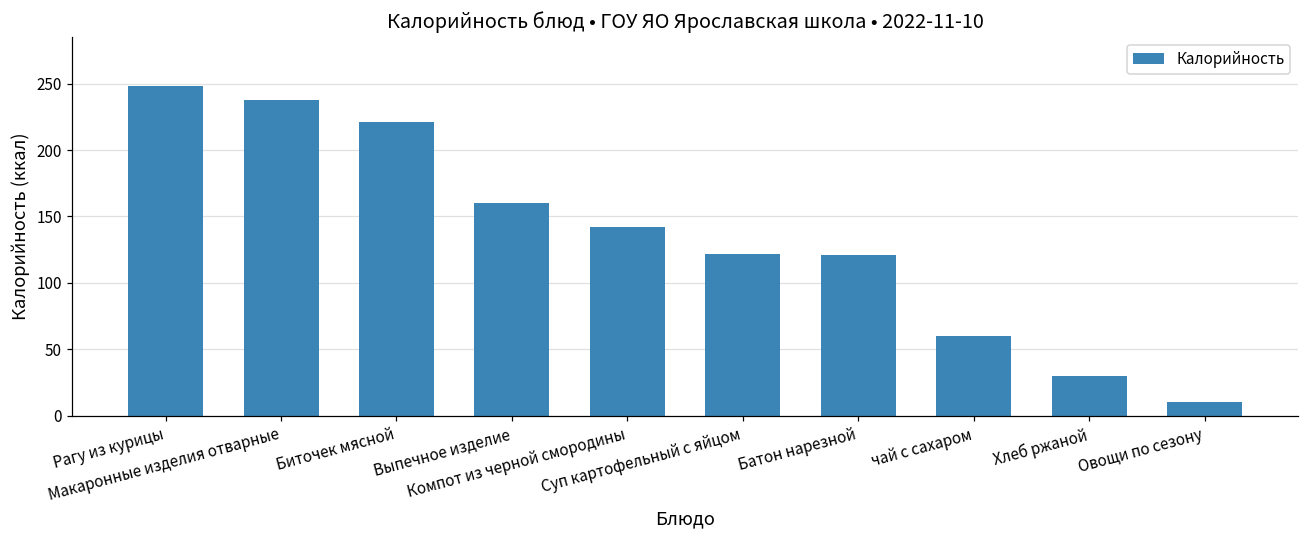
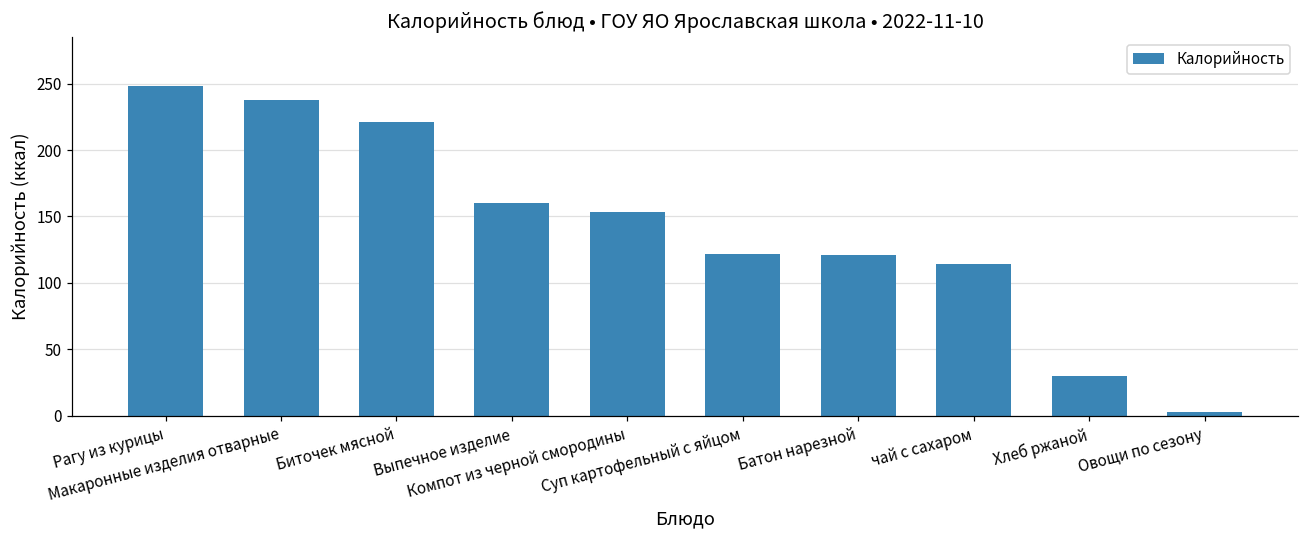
  {
    "Рагу из курицы": 248,
    "Макаронные изделия отварные": 238,
    "Биточек мясной": 221,
    "Выпечное изделие": 160,
-   "Компот из черной смородины": 142,
+   "Компот из черной смородины": 153,
    "Суп картофельный с яйцом": 122,
    "Батон нарезной": 121,
-   "чай с сахаром": 60,
+   "чай с сахаром": 114,
    "Хлеб ржаной": 30,
-   "Овощи по сезону": 10
+   "Овощи по сезону": 3
  }
